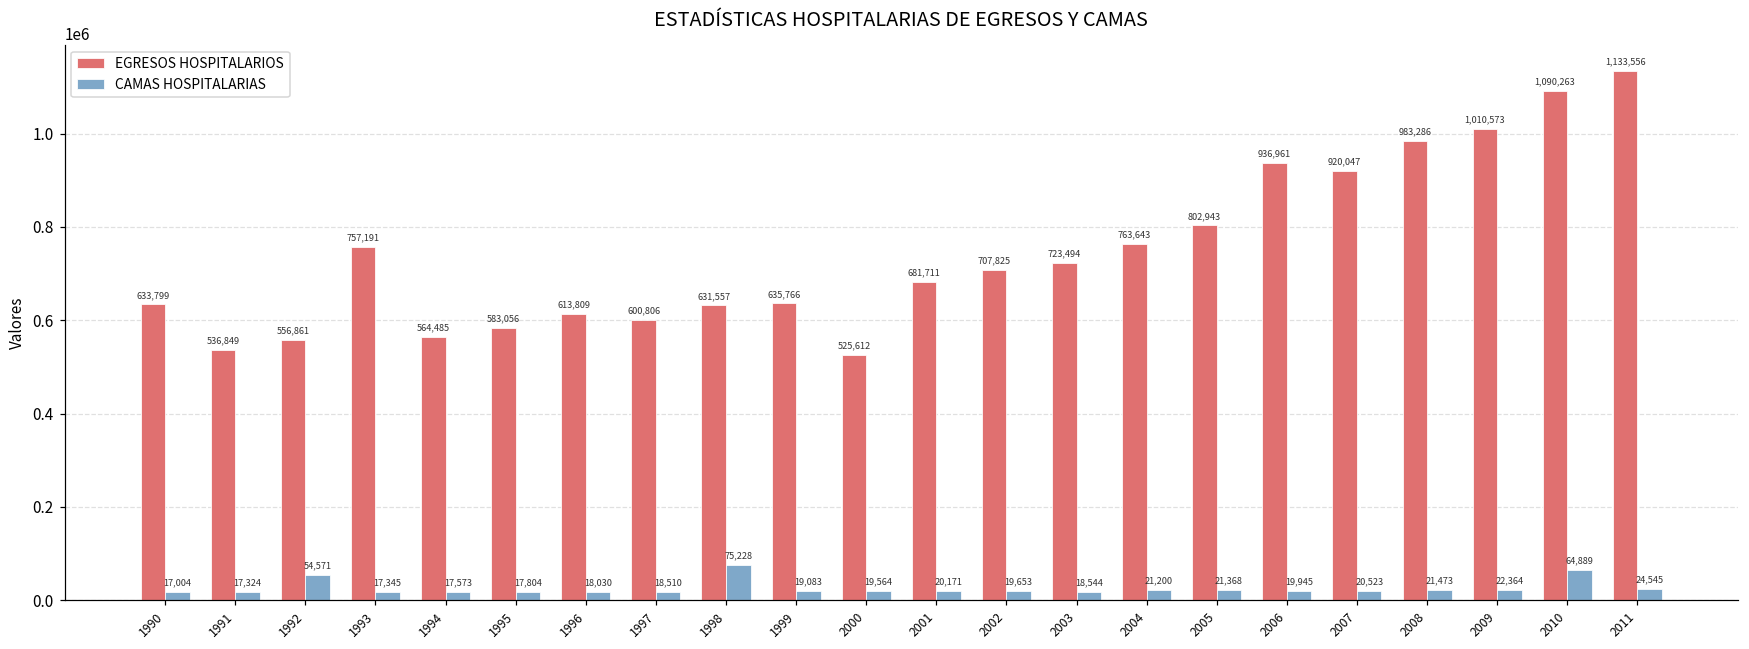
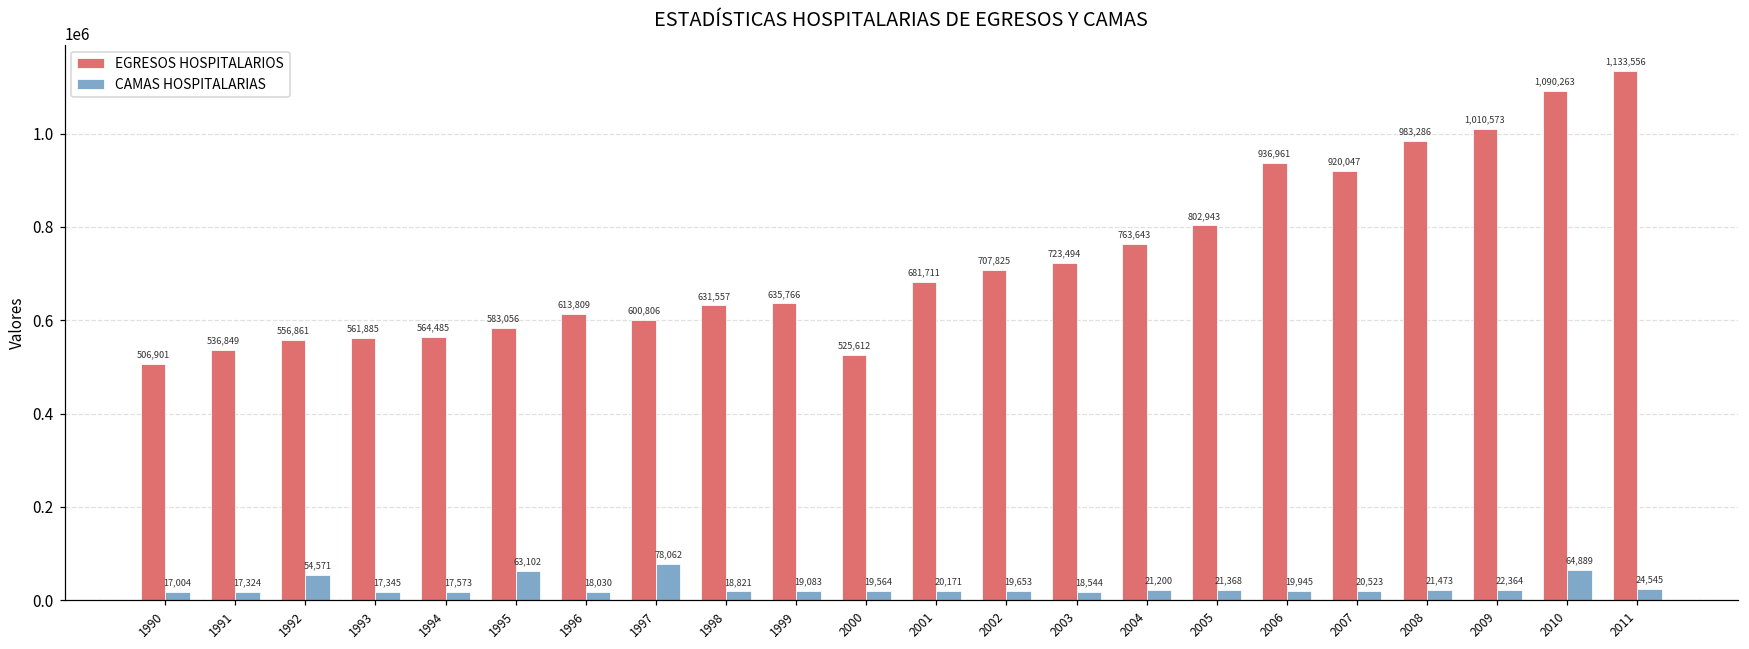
  {
    "EGRESOS HOSPITALARIOS": {
-     "1990": "633,799",
+     "1990": "506,901",
      "1991": "536,849",
      "1992": "556,861",
-     "1993": "757,191",
+     "1993": "561,885",
      "1994": "564,485",
      "1995": "583,056",
      "1996": "613,809",
      "1997": "600,806",
      "1998": "631,557",
      "1999": "635,766",
      "2000": "525,612",
      "2001": "681,711",
      "2002": "707,825",
      "2003": "723,494",
      "2004": "763,643",
      "2005": "802,943",
      "2006": "936,961",
      "2007": "920,047",
      "2008": "983,286",
      "2009": "1,010,573",
      "2010": "1,090,263",
      "2011": "1,133,556"
    },
    "CAMAS HOSPITALARIAS": {
      "1990": "17,004",
      "1991": "17,324",
      "1992": "54,571",
      "1993": "17,345",
      "1994": "17,573",
-     "1995": "17,804",
+     "1995": "63,102",
      "1996": "18,030",
-     "1997": "18,510",
-     "1998": "75,228",
+     "1997": "78,062",
+     "1998": "18,821",
      "1999": "19,083",
      "2000": "19,564",
      "2001": "20,171",
      "2002": "19,653",
      "2003": "18,544",
      "2004": "21,200",
      "2005": "21,368",
      "2006": "19,945",
      "2007": "20,523",
      "2008": "21,473",
      "2009": "22,364",
      "2010": "64,889",
      "2011": "24,545"
    }
  }
